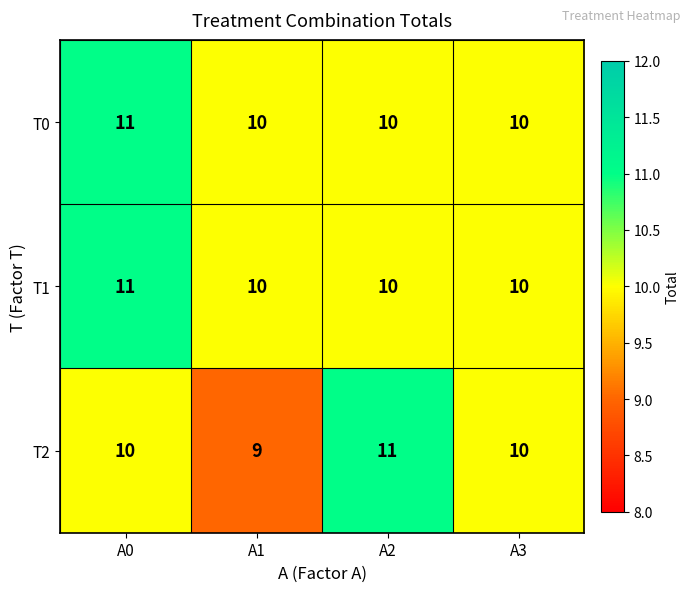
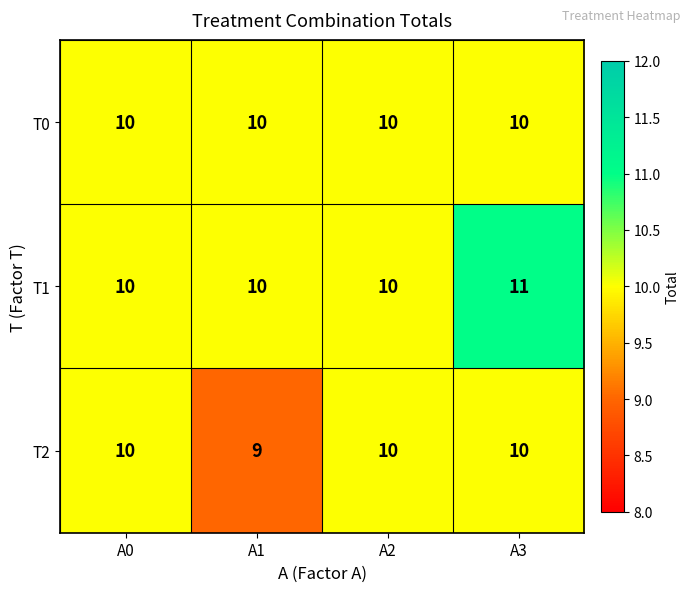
  {
    "T0": {
-     "A0": 11,
+     "A0": 10,
      "A1": 10,
      "A2": 10,
      "A3": 10
    },
    "T1": {
-     "A0": 11,
+     "A0": 10,
      "A1": 10,
      "A2": 10,
-     "A3": 10
+     "A3": 11
    },
    "T2": {
      "A0": 10,
      "A1": 9,
-     "A2": 11,
+     "A2": 10,
      "A3": 10
    }
  }
